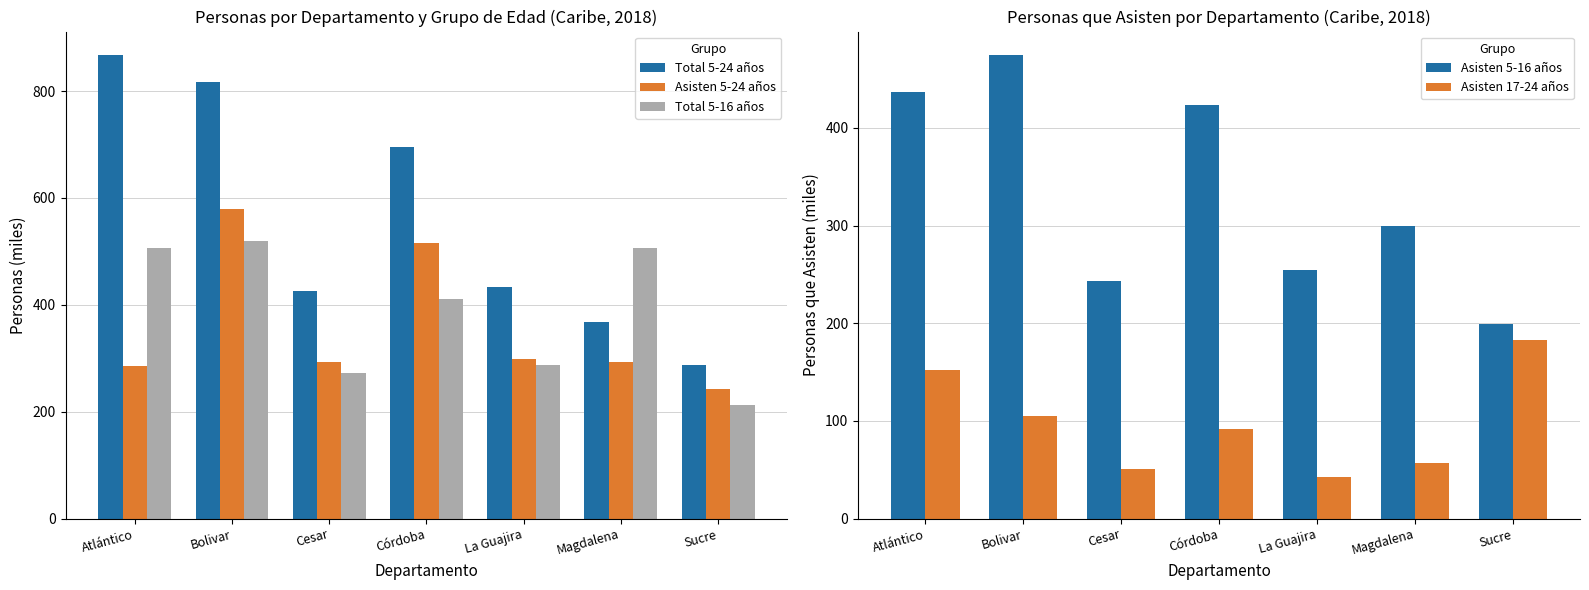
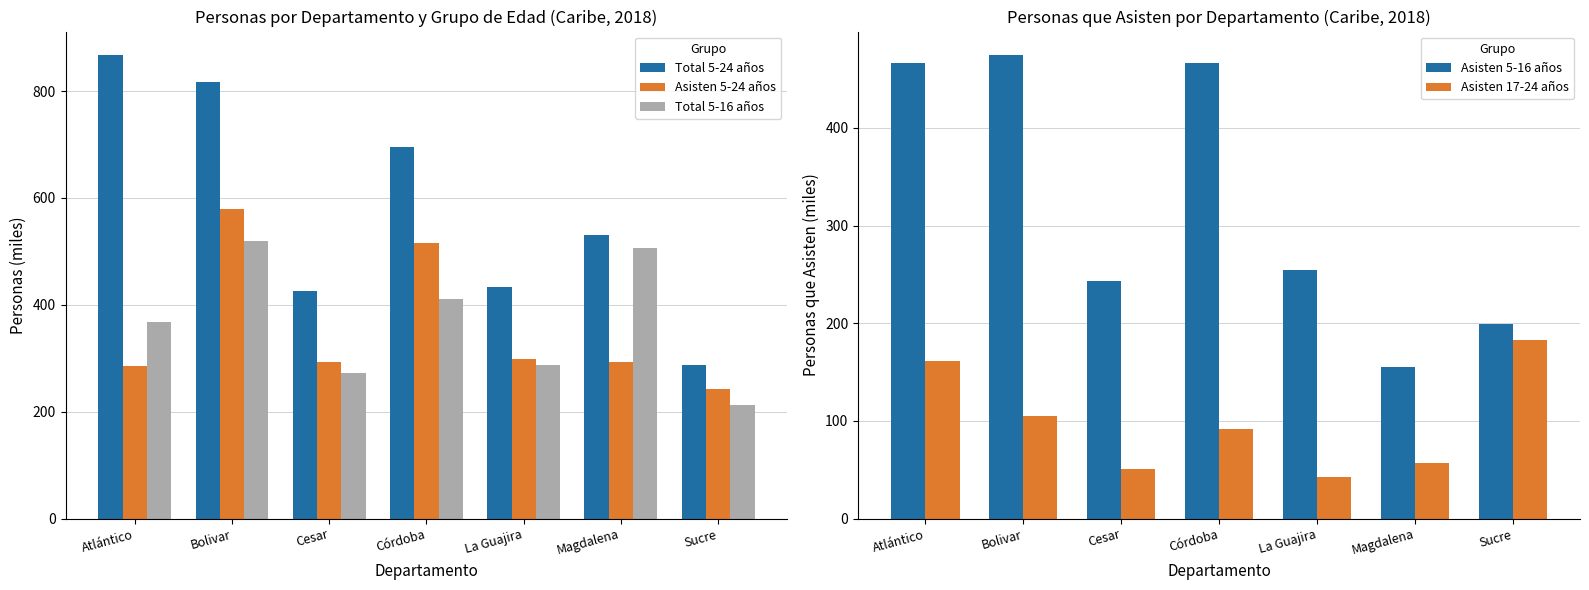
  {
    "Personas por Departamento y Grupo de Edad (Caribe, 2018)": {
      "Total 5-24 años": {
        "Atlántico": 870,
        "Bolivar": 820,
        "Cesar": 430,
        "Córdoba": 700,
        "La Guajira": 430,
-       "Magdalena": 370,
+       "Magdalena": 530,
        "Sucre": 290
      },
      "Asisten 5-24 años": {
        "Atlántico": 290,
        "Bolivar": 580,
        "Cesar": 290,
        "Córdoba": 520,
        "La Guajira": 300,
        "Magdalena": 290,
        "Sucre": 240
      },
      "Total 5-16 años": {
-       "Atlántico": 510,
+       "Atlántico": 370,
        "Bolivar": 520,
        "Cesar": 270,
        "Córdoba": 410,
        "La Guajira": 290,
        "Magdalena": 510,
        "Sucre": 210
      }
    },
    "Personas que Asisten por Departamento (Caribe, 2018)": {
      "Asisten 5-16 años": {
-       "Atlántico": 440,
+       "Atlántico": 470,
        "Bolivar": 480,
        "Cesar": 240,
-       "Córdoba": 420,
+       "Córdoba": 470,
        "La Guajira": 260,
-       "Magdalena": 300,
+       "Magdalena": 160,
        "Sucre": 200
      },
      "Asisten 17-24 años": {
-       "Atlántico": 150,
+       "Atlántico": 160,
        "Bolivar": 110,
        "Cesar": 50,
        "Córdoba": 90,
        "La Guajira": 40,
        "Magdalena": 60,
        "Sucre": 180
      }
    }
  }
